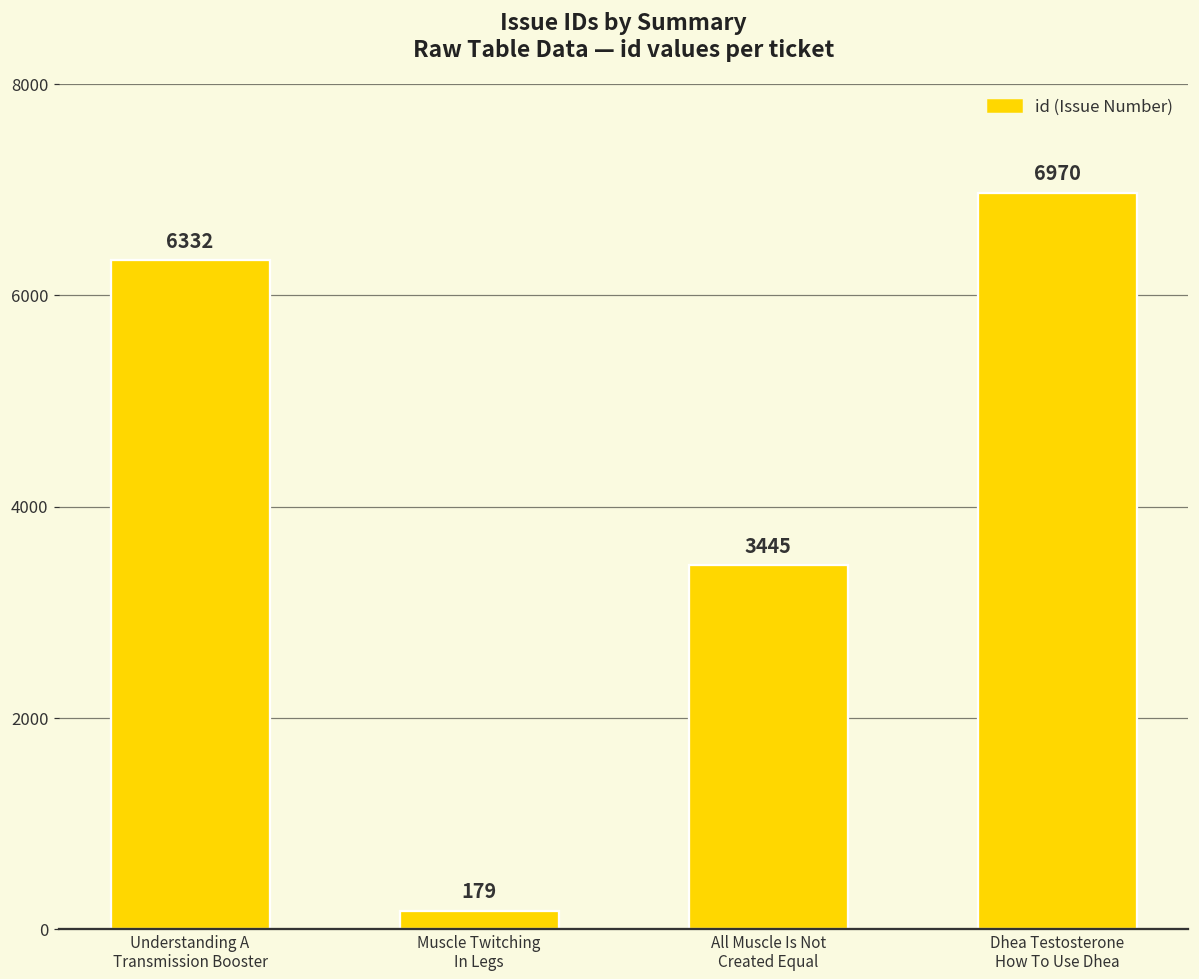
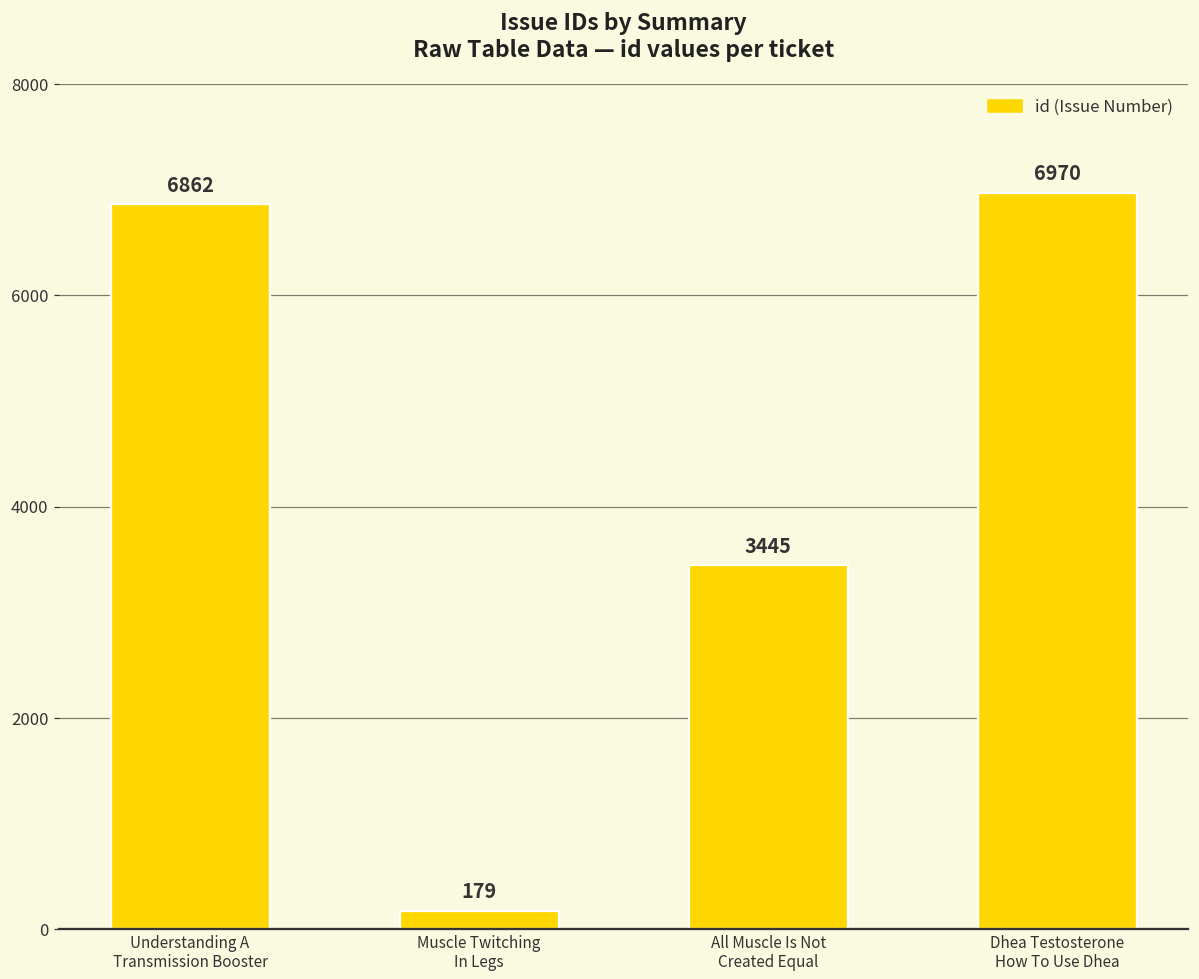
  {
-   "Understanding A Transmission Booster": 6332,
+   "Understanding A Transmission Booster": 6862,
    "Muscle Twitching In Legs": 179,
    "All Muscle Is Not Created Equal": 3445,
    "Dhea Testosterone How To Use Dhea": 6970
  }
